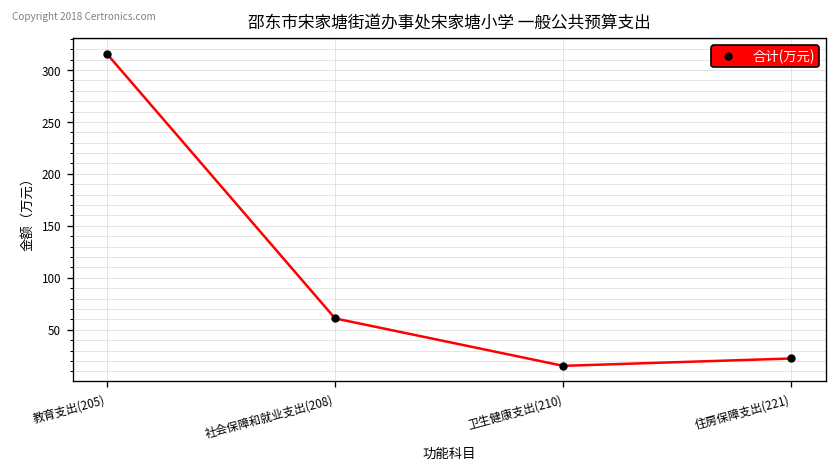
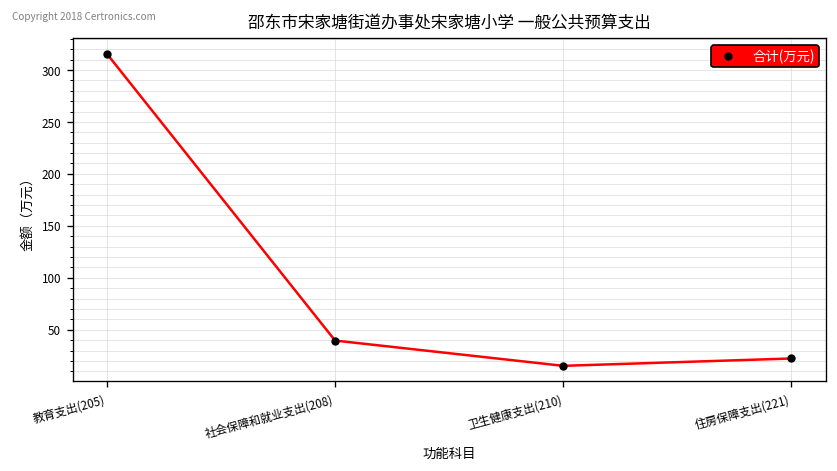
  {
    "教育支出(205)": 320,
-   "社会保障和就业支出(208)": 60,
+   "社会保障和就业支出(208)": 40,
    "卫生健康支出(210)": 20,
    "住房保障支出(221)": 20
  }
